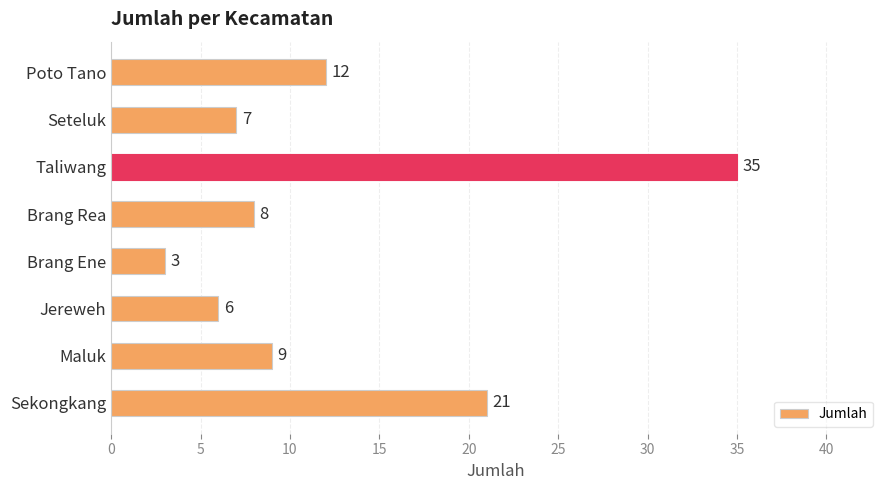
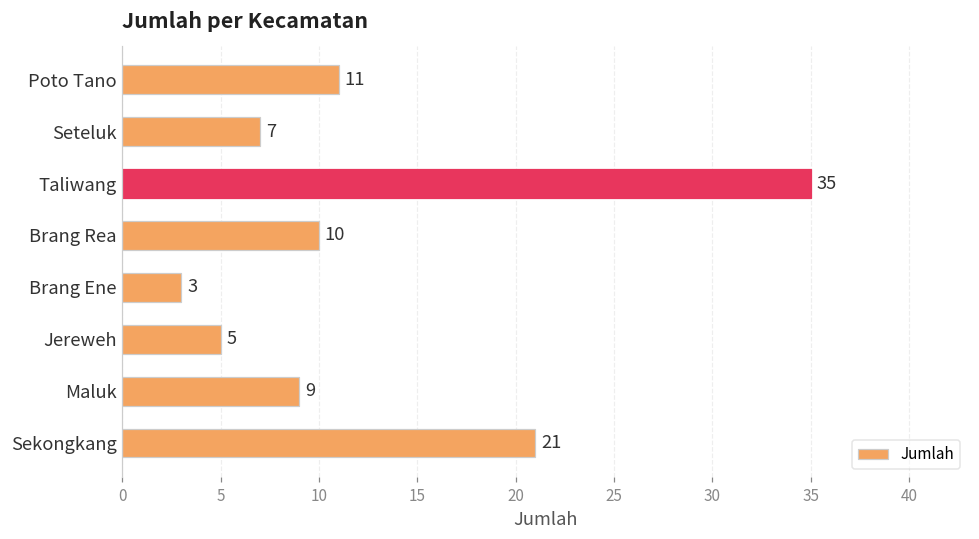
  {
-   "Poto Tano": 12,
+   "Poto Tano": 11,
    "Seteluk": 7,
    "Taliwang": 35,
-   "Brang Rea": 8,
+   "Brang Rea": 10,
    "Brang Ene": 3,
-   "Jereweh": 6,
+   "Jereweh": 5,
    "Maluk": 9,
    "Sekongkang": 21
  }
